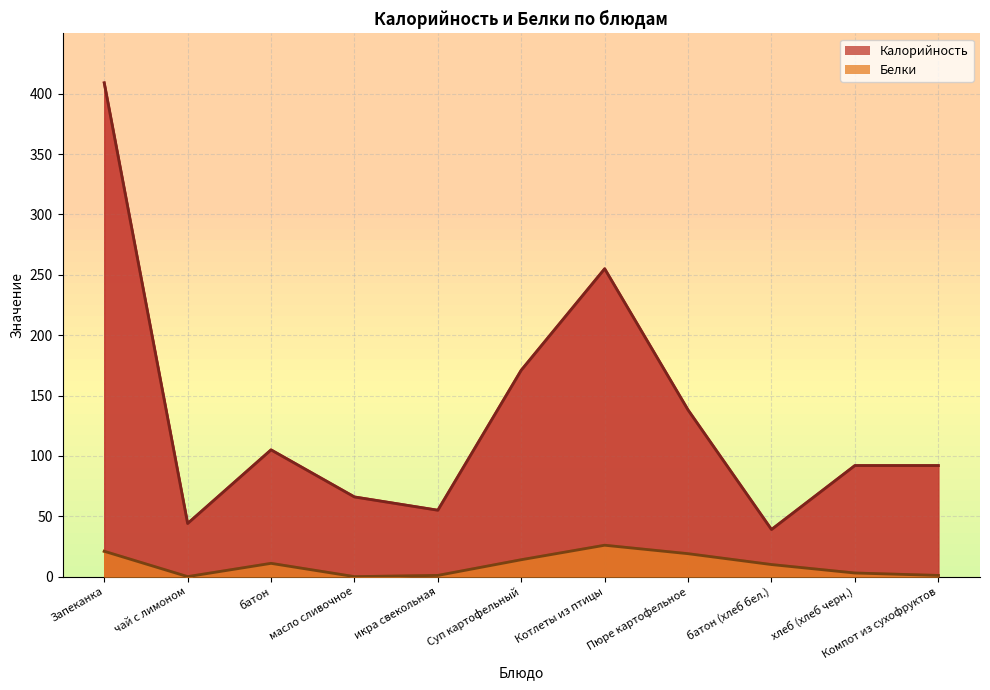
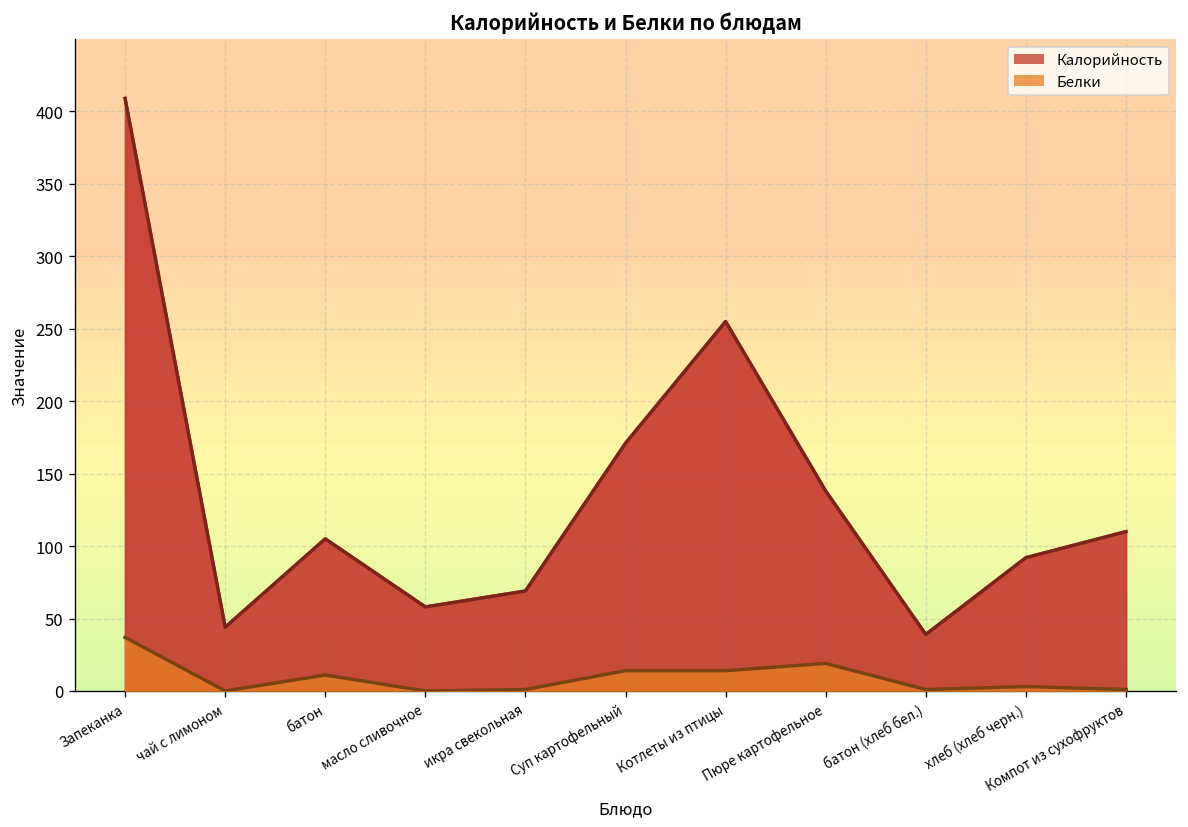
  {
    "Калорийность": {
      "Запеканка": 409,
      "чай с лимоном": 44,
      "батон": 105,
-     "масло сливочное": 66,
-     "икра свекольная": 55,
+     "масло сливочное": 58,
+     "икра свекольная": 69,
      "Суп картофельный": 171,
      "Котлеты из птицы": 255,
      "Пюре картофельное": 138,
      "батон (хлеб бел.)": 39,
      "хлеб (хлеб черн.)": 92,
-     "Компот из сухофруктов": 92
+     "Компот из сухофруктов": 110
    },
    "Белки": {
-     "Запеканка": 21,
+     "Запеканка": 37,
      "чай с лимоном": 0,
      "батон": 11,
      "масло сливочное": 0,
      "икра свекольная": 1,
      "Суп картофельный": 14,
-     "Котлеты из птицы": 26,
+     "Котлеты из птицы": 14,
      "Пюре картофельное": 19,
-     "батон (хлеб бел.)": 10,
+     "батон (хлеб бел.)": 1,
      "хлеб (хлеб черн.)": 3,
      "Компот из сухофруктов": 1
    }
  }
